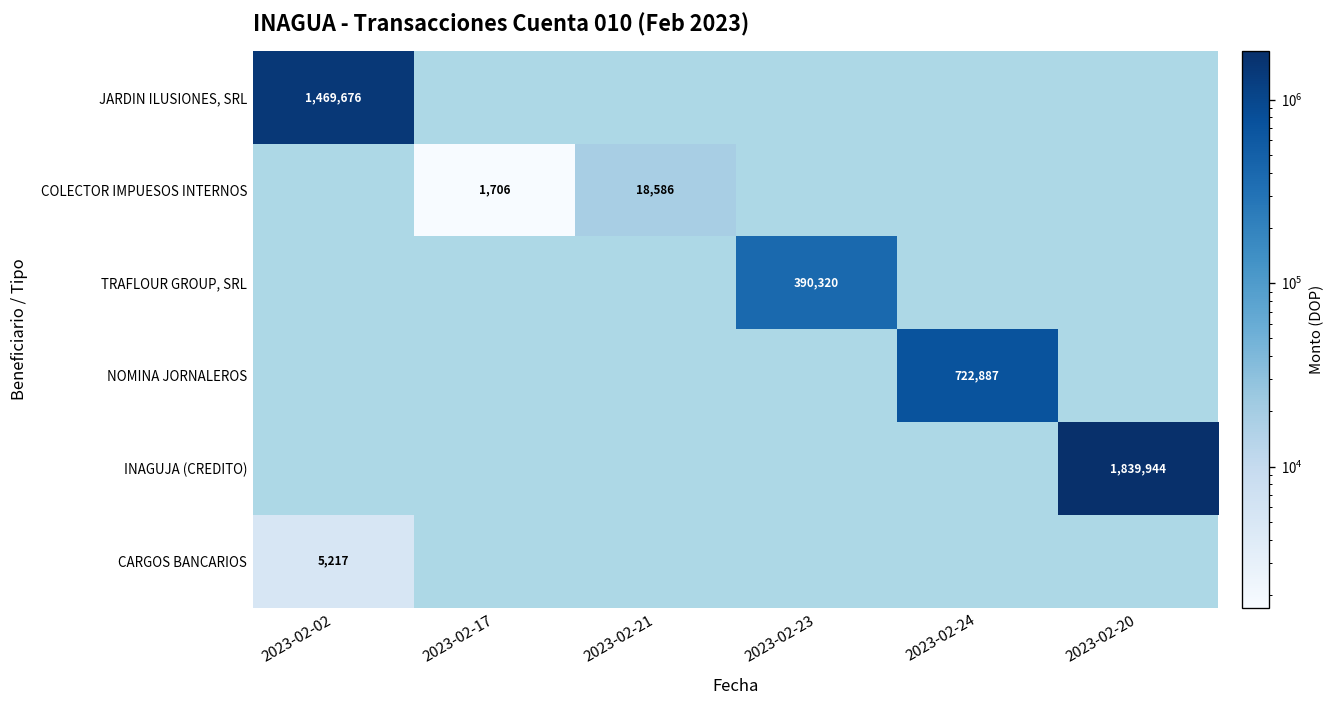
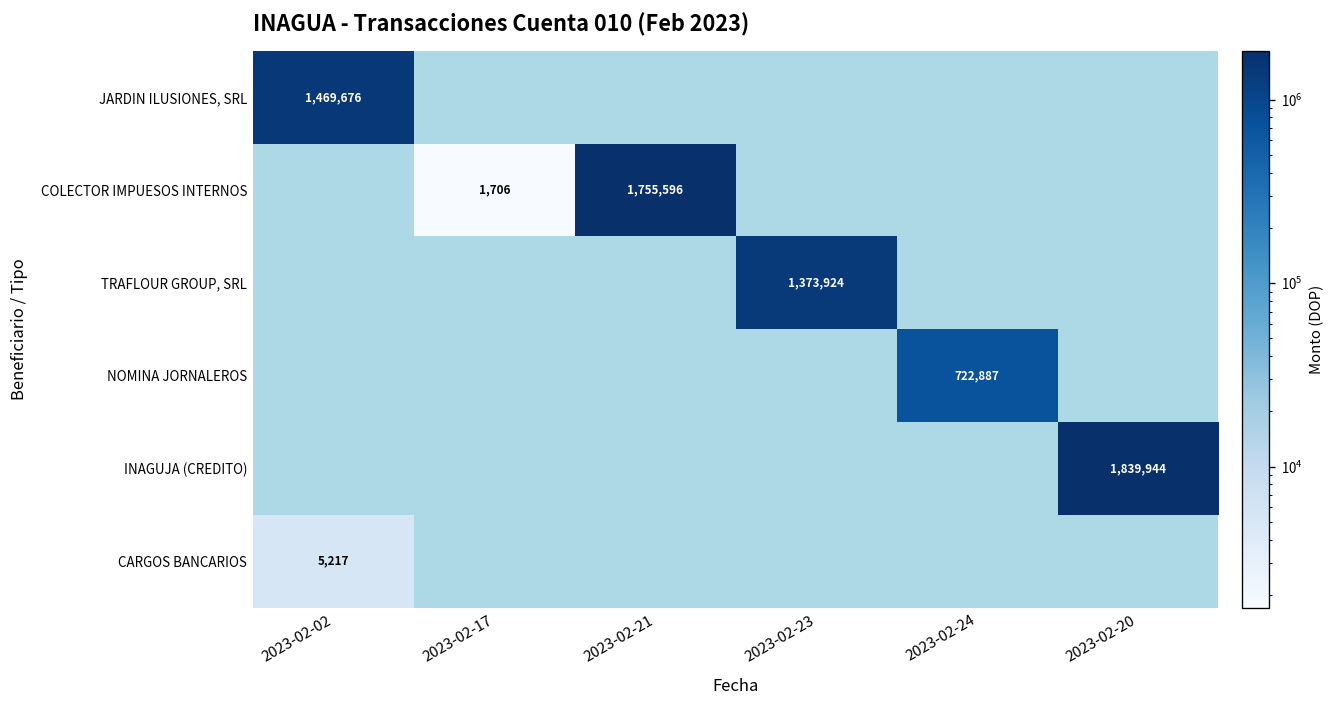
  {
    "JARDIN ILUSIONES, SRL": {
      "2023-02-02": "1,469,676"
    },
    "COLECTOR IMPUESOS INTERNOS": {
      "2023-02-17": "1,706",
-     "2023-02-21": "18,586"
+     "2023-02-21": "1,755,596"
    },
    "TRAFLOUR GROUP, SRL": {
-     "2023-02-23": "390,320"
+     "2023-02-23": "1,373,924"
    },
    "NOMINA JORNALEROS": {
      "2023-02-24": "722,887"
    },
    "INAGUJA (CREDITO)": {
      "2023-02-20": "1,839,944"
    },
    "CARGOS BANCARIOS": {
      "2023-02-02": "5,217"
    }
  }
